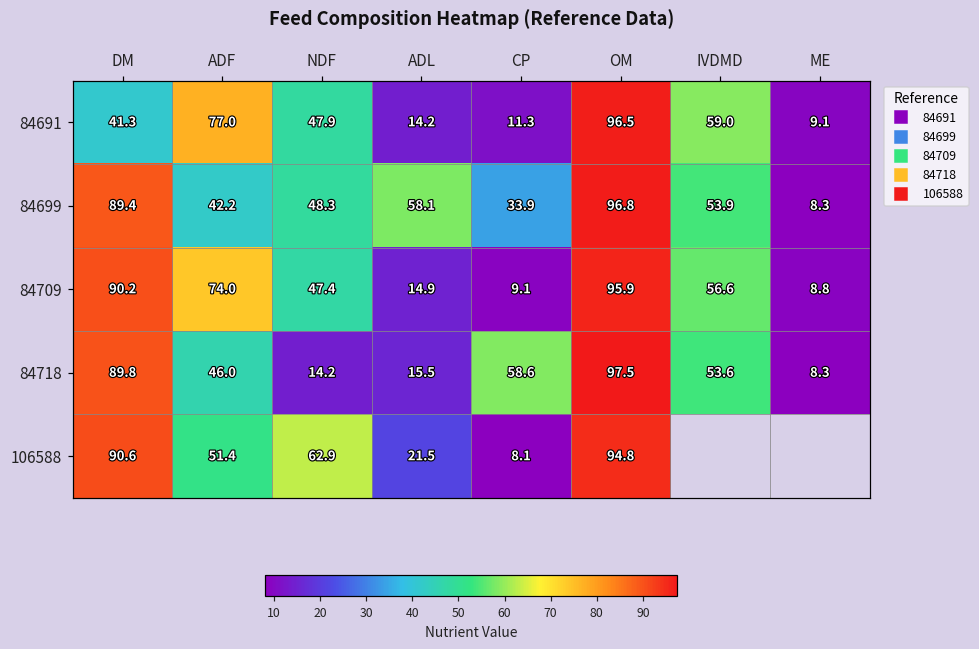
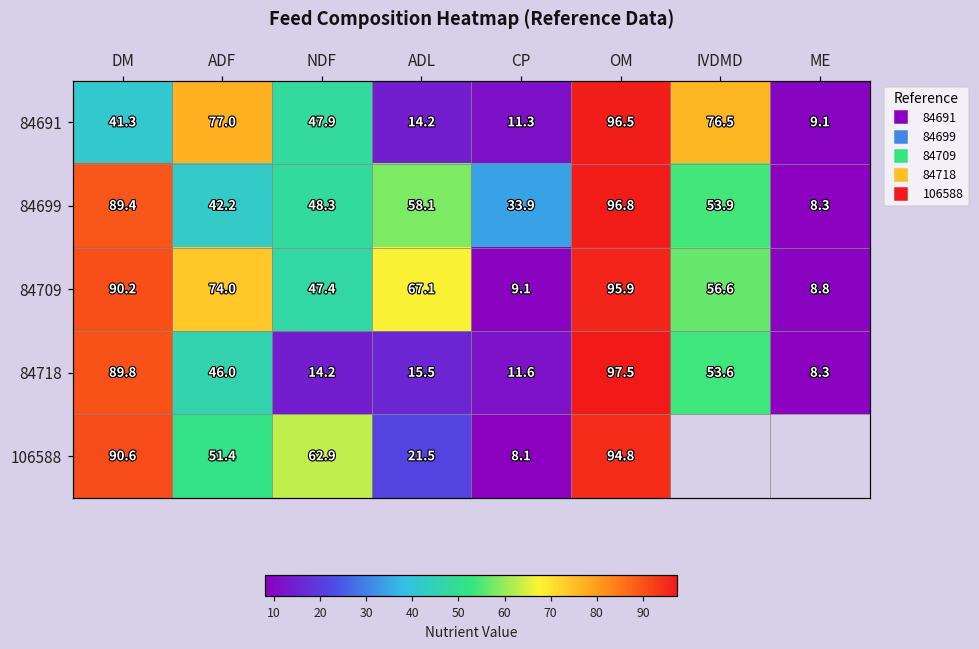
  {
    "84691": {
      "DM": 41.3,
      "ADF": 77.0,
      "NDF": 47.9,
      "ADL": 14.2,
      "CP": 11.3,
      "OM": 96.5,
-     "IVDMD": 59.0,
+     "IVDMD": 76.5,
      "ME": 9.1
    },
    "84699": {
      "DM": 89.4,
      "ADF": 42.2,
      "NDF": 48.3,
      "ADL": 58.1,
      "CP": 33.9,
      "OM": 96.8,
      "IVDMD": 53.9,
      "ME": 8.3
    },
    "84709": {
      "DM": 90.2,
      "ADF": 74.0,
      "NDF": 47.4,
-     "ADL": 14.9,
+     "ADL": 67.1,
      "CP": 9.1,
      "OM": 95.9,
      "IVDMD": 56.6,
      "ME": 8.8
    },
    "84718": {
      "DM": 89.8,
      "ADF": 46.0,
      "NDF": 14.2,
      "ADL": 15.5,
-     "CP": 58.6,
+     "CP": 11.6,
      "OM": 97.5,
      "IVDMD": 53.6,
      "ME": 8.3
    },
    "106588": {
      "DM": 90.6,
      "ADF": 51.4,
      "NDF": 62.9,
      "ADL": 21.5,
      "CP": 8.1,
      "OM": 94.8
    }
  }
